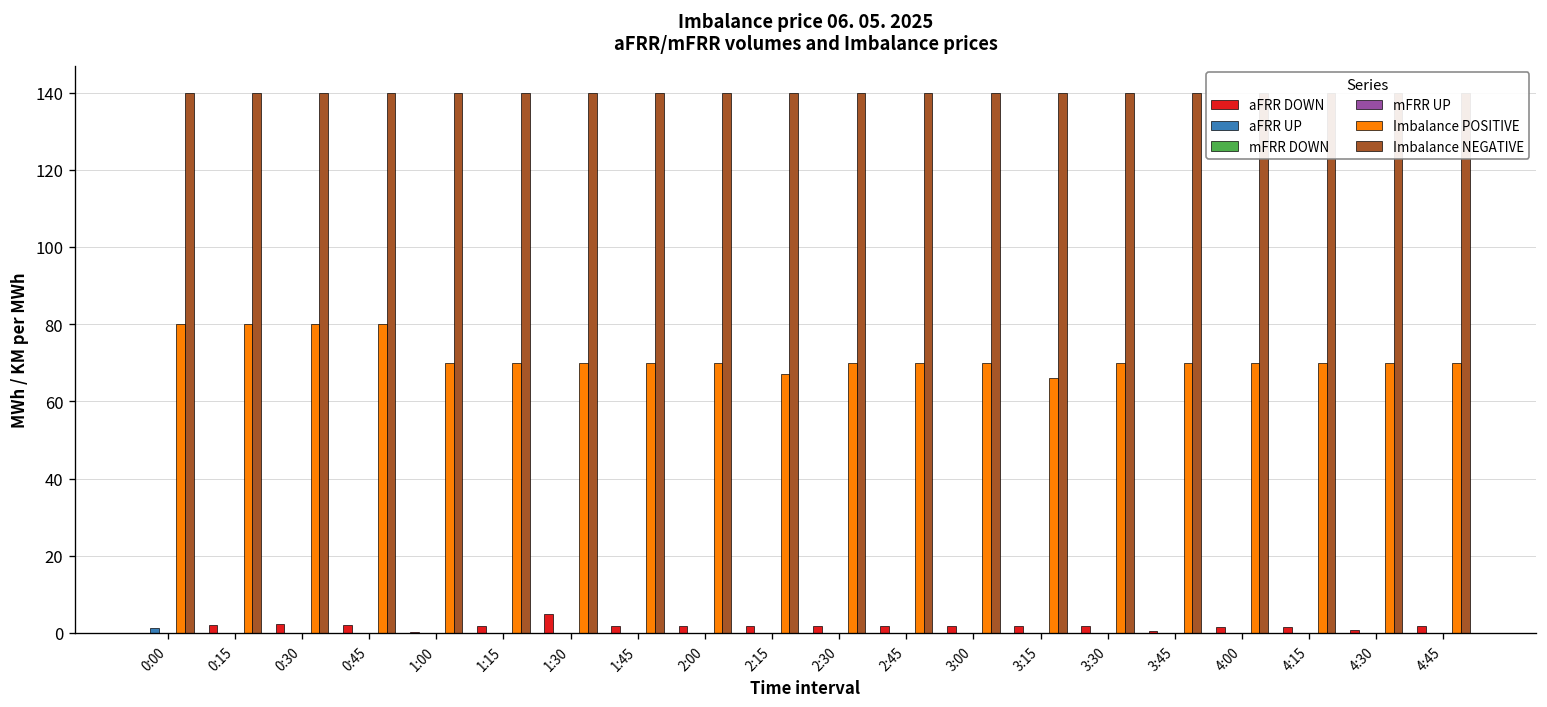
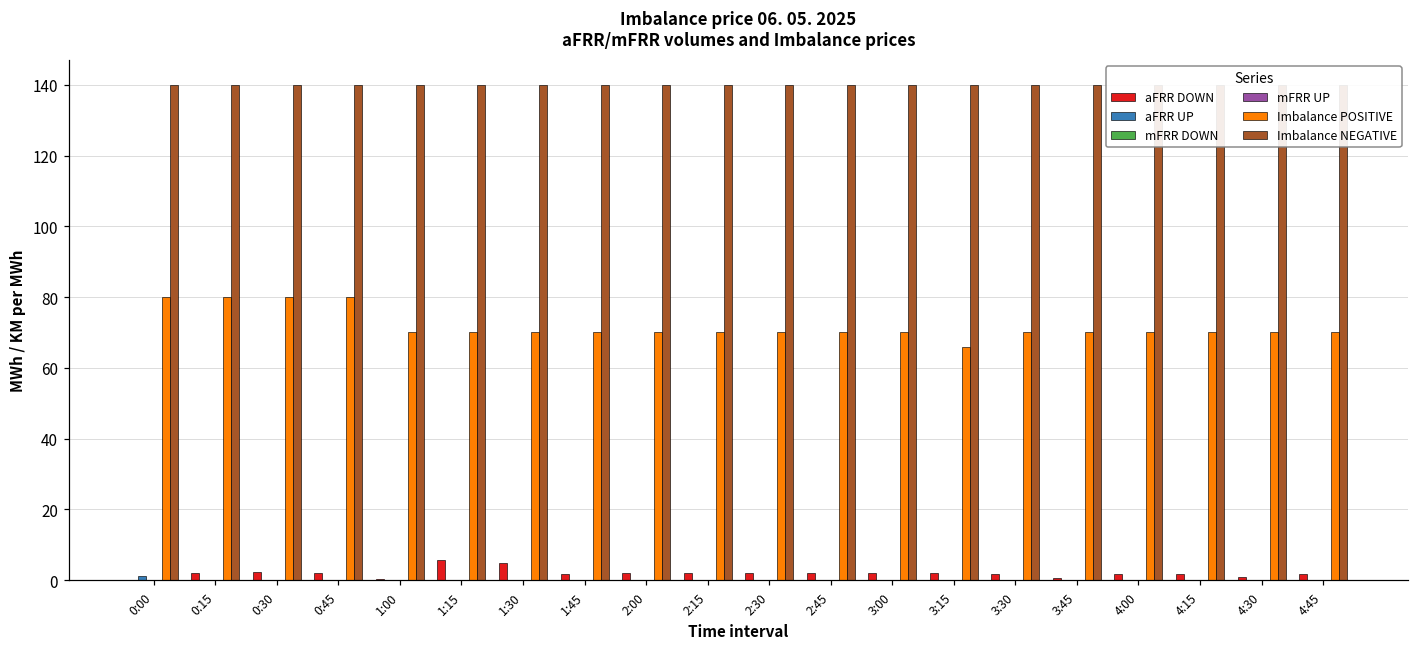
  {
    "aFRR DOWN": {
      "0:00": 0,
      "0:15": 2,
      "0:30": 2,
      "0:45": 2,
-     "1:15": 2,
+     "1:15": 6,
      "1:30": 5,
      "1:45": 2,
      "2:00": 2,
      "2:15": 2,
      "2:30": 2,
      "2:45": 2,
      "3:00": 2,
      "3:15": 2,
      "3:30": 2,
      "4:00": 2,
      "4:15": 2,
      "4:45": 2
    },
    "aFRR UP": {
      "0:00": 1,
      "0:15": 0,
      "0:30": 0,
      "0:45": 0,
      "1:00": 0,
      "1:15": 0,
      "1:30": 0,
      "1:45": 0,
      "2:00": 0,
      "2:15": 0,
      "2:30": 0,
      "2:45": 0,
      "3:00": 0,
      "3:15": 0,
      "3:30": 0,
      "3:45": 0,
      "4:00": 0,
      "4:15": 0,
      "4:30": 0,
      "4:45": 0
    },
    "mFRR DOWN": {
      "0:00": 0,
      "0:15": 0,
      "0:30": 0,
      "0:45": 0,
      "1:00": 0,
      "1:15": 0,
      "1:30": 0,
      "1:45": 0,
      "2:00": 0,
      "2:15": 0,
      "2:30": 0,
      "2:45": 0,
      "3:00": 0,
      "3:15": 0,
      "3:30": 0,
      "3:45": 0,
      "4:00": 0,
      "4:15": 0,
      "4:30": 0,
      "4:45": 0
    },
    "mFRR UP": {
      "0:00": 0,
      "0:15": 0,
      "0:30": 0,
      "0:45": 0,
      "1:00": 0,
      "1:15": 0,
      "1:30": 0,
      "1:45": 0,
      "2:00": 0,
      "2:15": 0,
      "2:30": 0,
      "2:45": 0,
      "3:00": 0,
      "3:15": 0,
      "3:30": 0,
      "3:45": 0,
      "4:00": 0,
      "4:15": 0,
      "4:30": 0,
      "4:45": 0
    },
    "Imbalance POSITIVE": {
      "0:00": 80,
      "0:15": 80,
      "0:30": 80,
      "0:45": 80,
      "1:00": 70,
      "1:15": 70,
      "1:30": 70,
      "1:45": 70,
      "2:00": 70,
-     "2:15": 67,
+     "2:15": 70,
      "2:30": 70,
      "2:45": 70,
      "3:00": 70,
      "3:15": 66,
      "3:30": 70,
      "3:45": 70,
      "4:00": 70,
      "4:15": 70,
      "4:30": 70,
      "4:45": 70
    },
    "Imbalance NEGATIVE": {
      "0:00": 140,
      "0:15": 140,
      "0:30": 140,
      "0:45": 140,
      "1:00": 140,
      "1:15": 140,
      "1:30": 140,
      "1:45": 140,
      "2:00": 140,
      "2:15": 140,
      "2:30": 140,
      "2:45": 140,
      "3:00": 140,
      "3:15": 140,
      "3:30": 140,
      "3:45": 140
    }
  }
